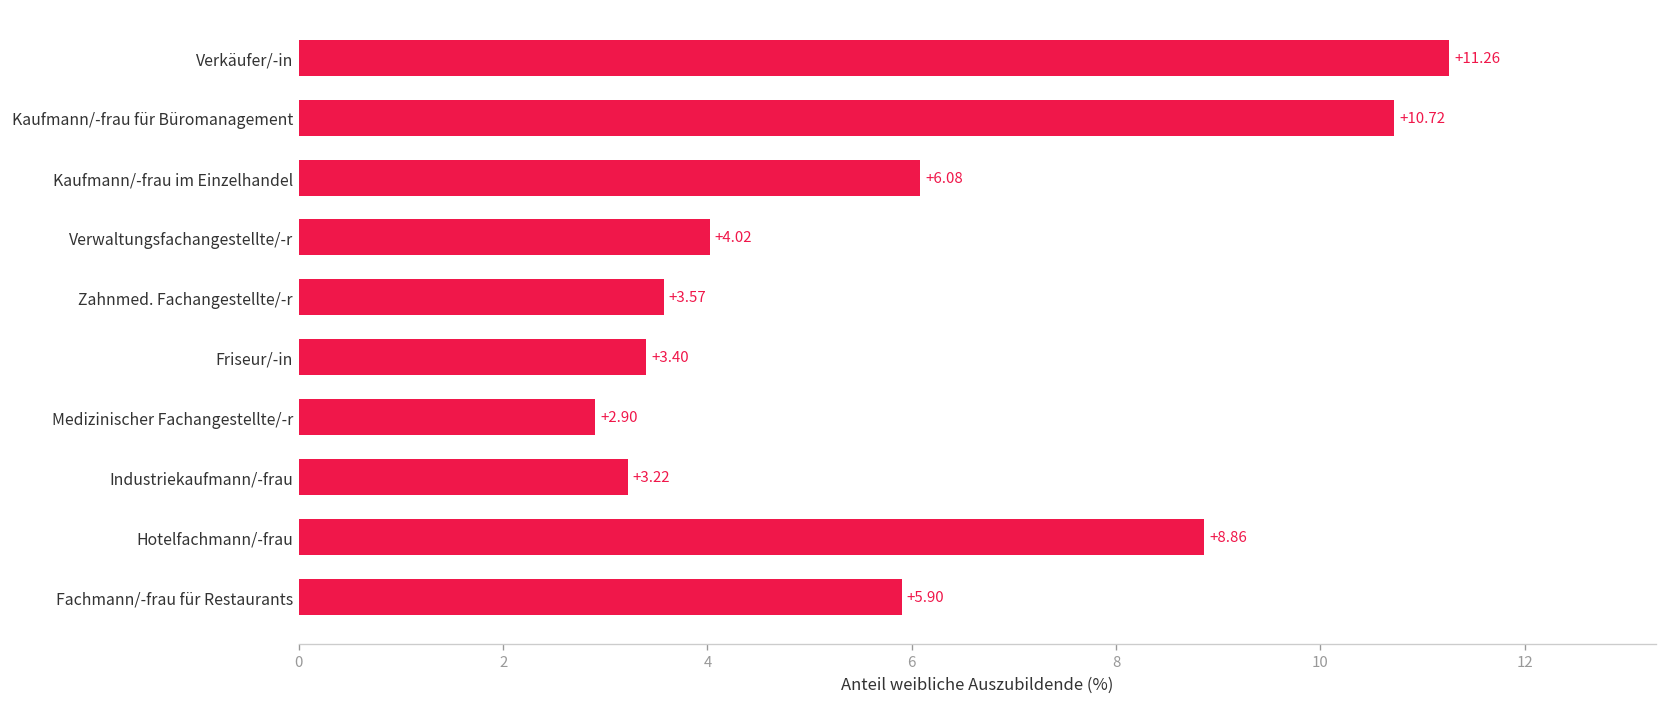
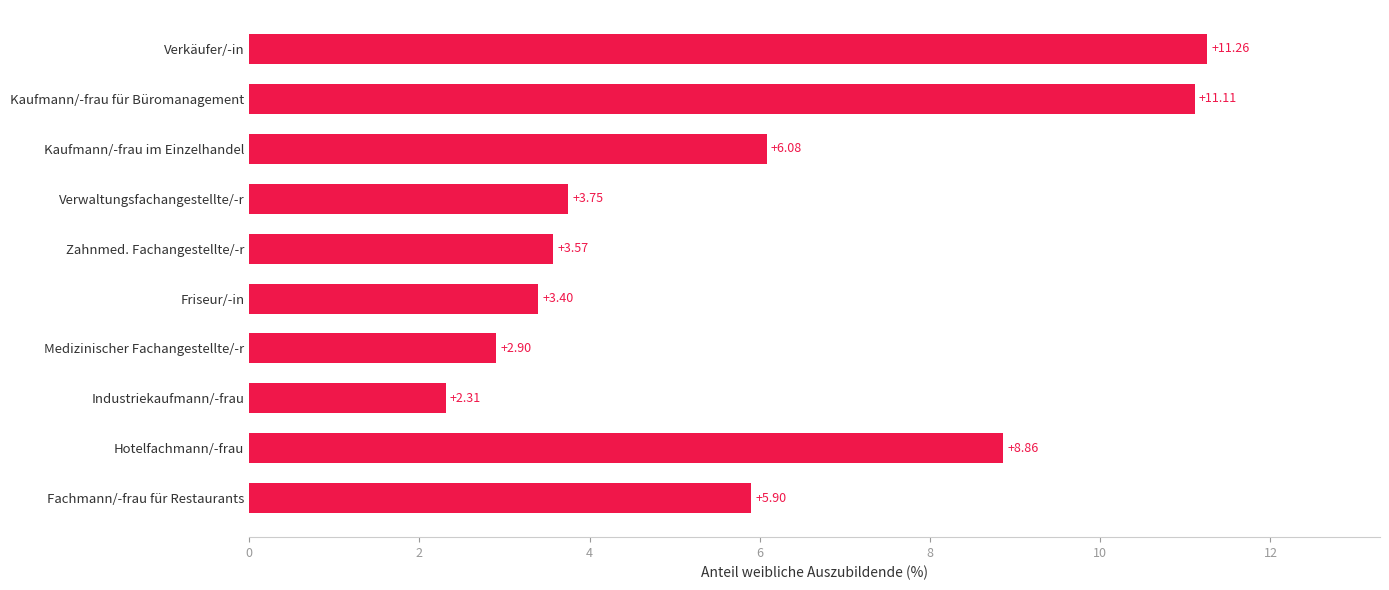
  {
    "Verkäufer/-in": "+11.26",
-   "Kaufmann/-frau für Büromanagement": "+10.72",
+   "Kaufmann/-frau für Büromanagement": "+11.11",
    "Kaufmann/-frau im Einzelhandel": "+6.08",
-   "Verwaltungsfachangestellte/-r": "+4.02",
+   "Verwaltungsfachangestellte/-r": "+3.75",
    "Zahnmed. Fachangestellte/-r": "+3.57",
    "Friseur/-in": "+3.40",
    "Medizinischer Fachangestellte/-r": "+2.90",
-   "Industriekaufmann/-frau": "+3.22",
+   "Industriekaufmann/-frau": "+2.31",
    "Hotelfachmann/-frau": "+8.86",
    "Fachmann/-frau für Restaurants": "+5.90"
  }
